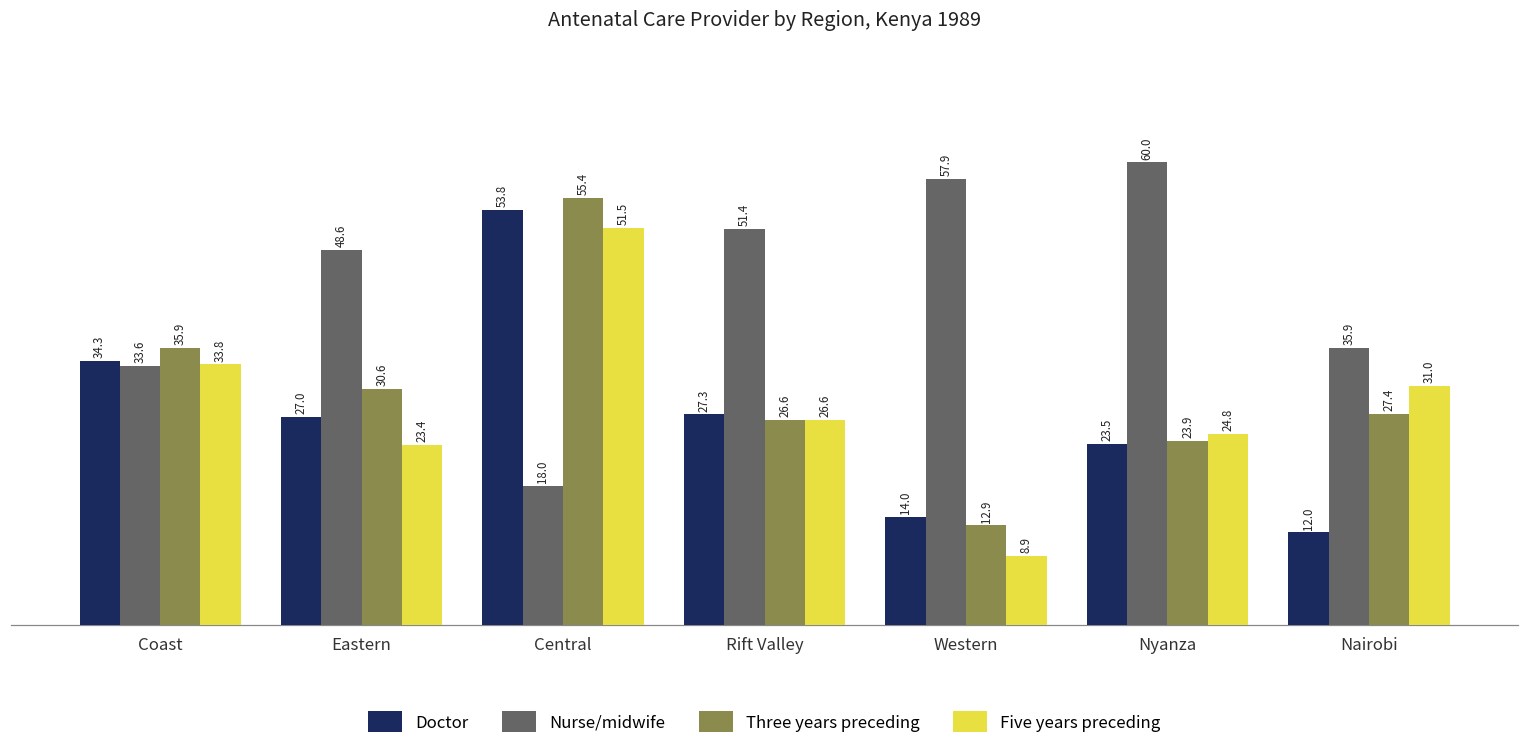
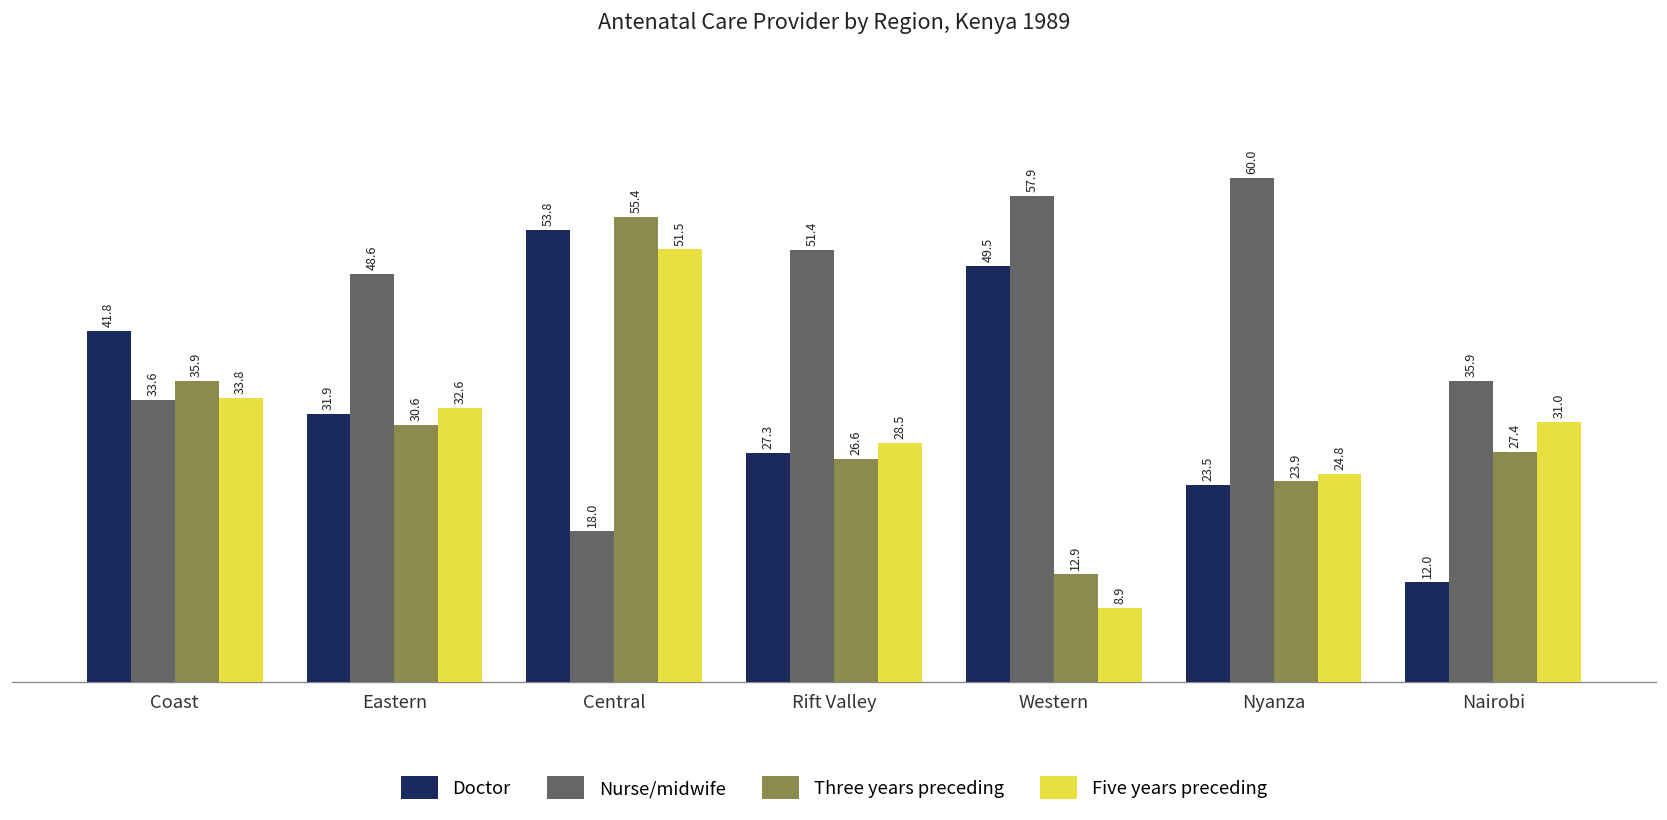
  {
    "Doctor": {
-     "Coast": 34.3,
-     "Eastern": 27.0,
+     "Coast": 41.8,
+     "Eastern": 31.9,
      "Central": 53.8,
      "Rift Valley": 27.3,
-     "Western": 14.0,
+     "Western": 49.5,
      "Nyanza": 23.5,
      "Nairobi": 12.0
    },
    "Five years preceding": {
      "Coast": 33.8,
-     "Eastern": 23.4,
+     "Eastern": 32.6,
      "Central": 51.5,
-     "Rift Valley": 26.6,
+     "Rift Valley": 28.5,
      "Western": 8.9,
      "Nyanza": 24.8,
      "Nairobi": 31.0
    }
  }
